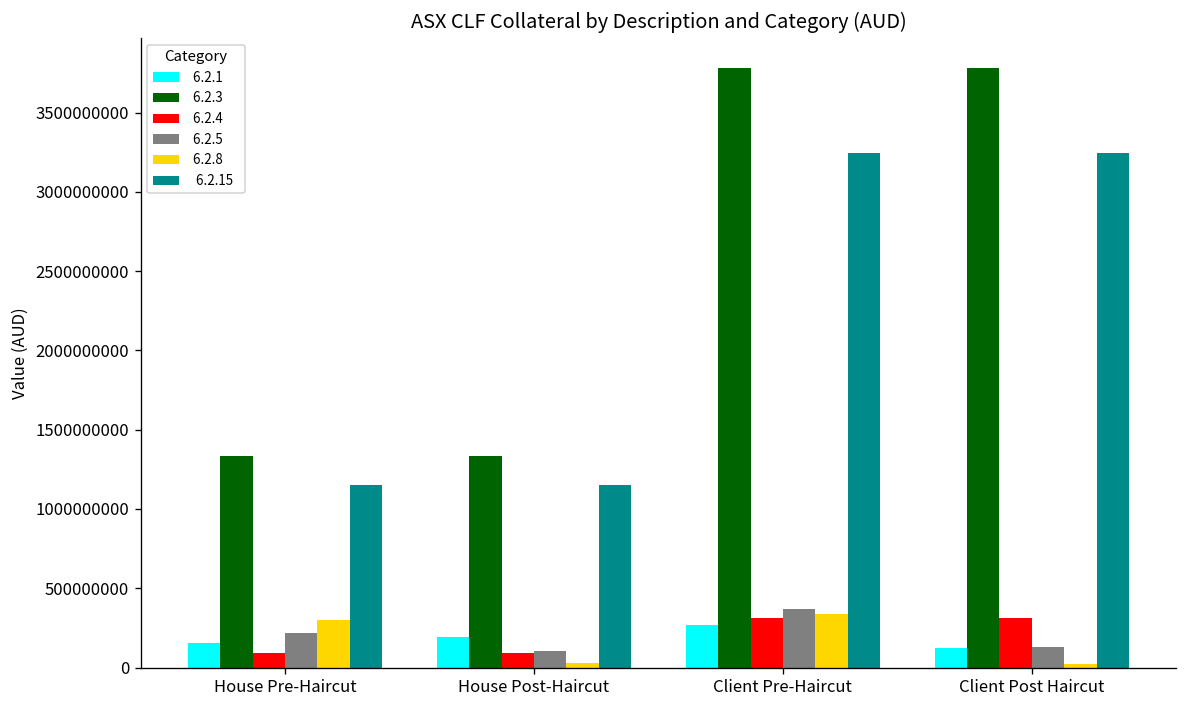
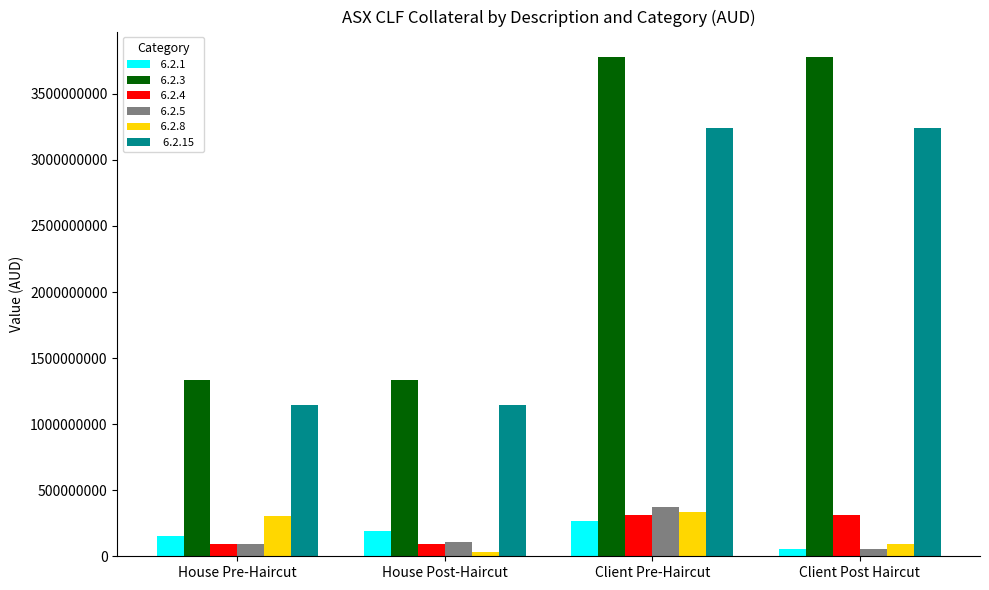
  {
    "6.2.1": {
      "House Pre-Haircut": 150000000,
      "House Post-Haircut": 190000000,
      "Client Pre-Haircut": 270000000,
-     "Client Post Haircut": 120000000
+     "Client Post Haircut": 60000000
    },
    "6.2.3": {
      "House Pre-Haircut": 1330000000,
      "House Post-Haircut": 1330000000,
      "Client Pre-Haircut": 3780000000,
      "Client Post Haircut": 3780000000
    },
    "6.2.4": {
      "House Pre-Haircut": 90000000,
      "House Post-Haircut": 90000000,
      "Client Pre-Haircut": 310000000,
      "Client Post Haircut": 310000000
    },
    "6.2.5": {
-     "House Pre-Haircut": 220000000,
+     "House Pre-Haircut": 90000000,
      "House Post-Haircut": 110000000,
      "Client Pre-Haircut": 370000000,
-     "Client Post Haircut": 130000000
+     "Client Post Haircut": 60000000
    },
    "6.2.8": {
      "House Pre-Haircut": 300000000,
      "House Post-Haircut": 30000000,
      "Client Pre-Haircut": 340000000,
-     "Client Post Haircut": 20000000
+     "Client Post Haircut": 100000000
    },
    "6.2.15": {
      "House Pre-Haircut": 1150000000,
      "House Post-Haircut": 1150000000,
      "Client Pre-Haircut": 3240000000,
      "Client Post Haircut": 3240000000
    }
  }
